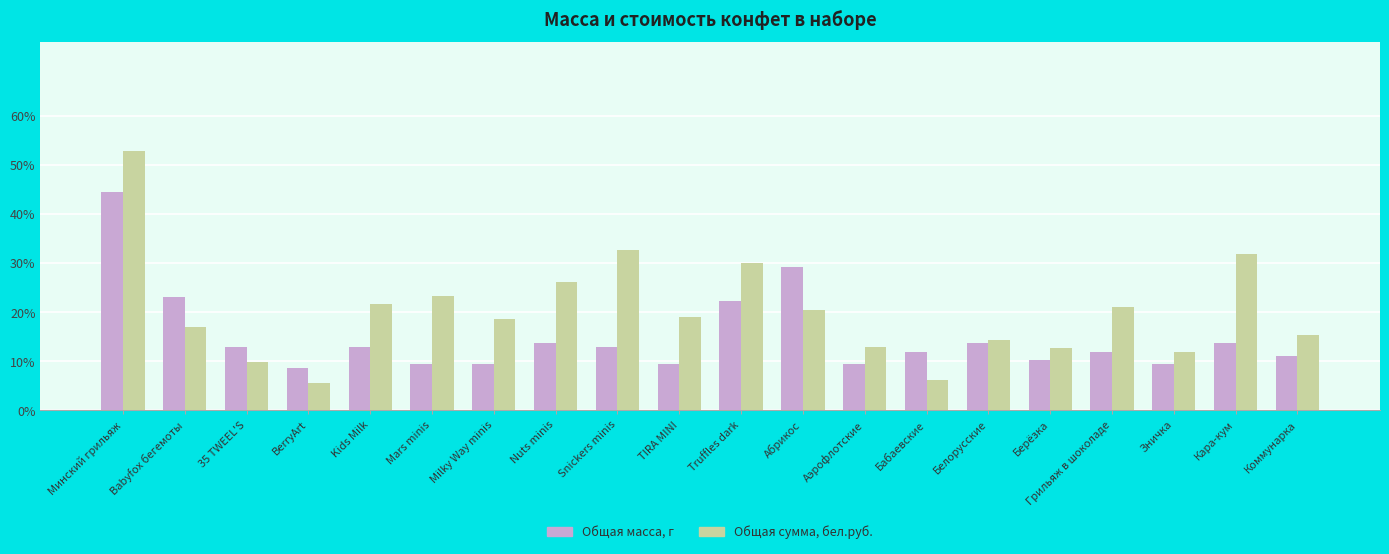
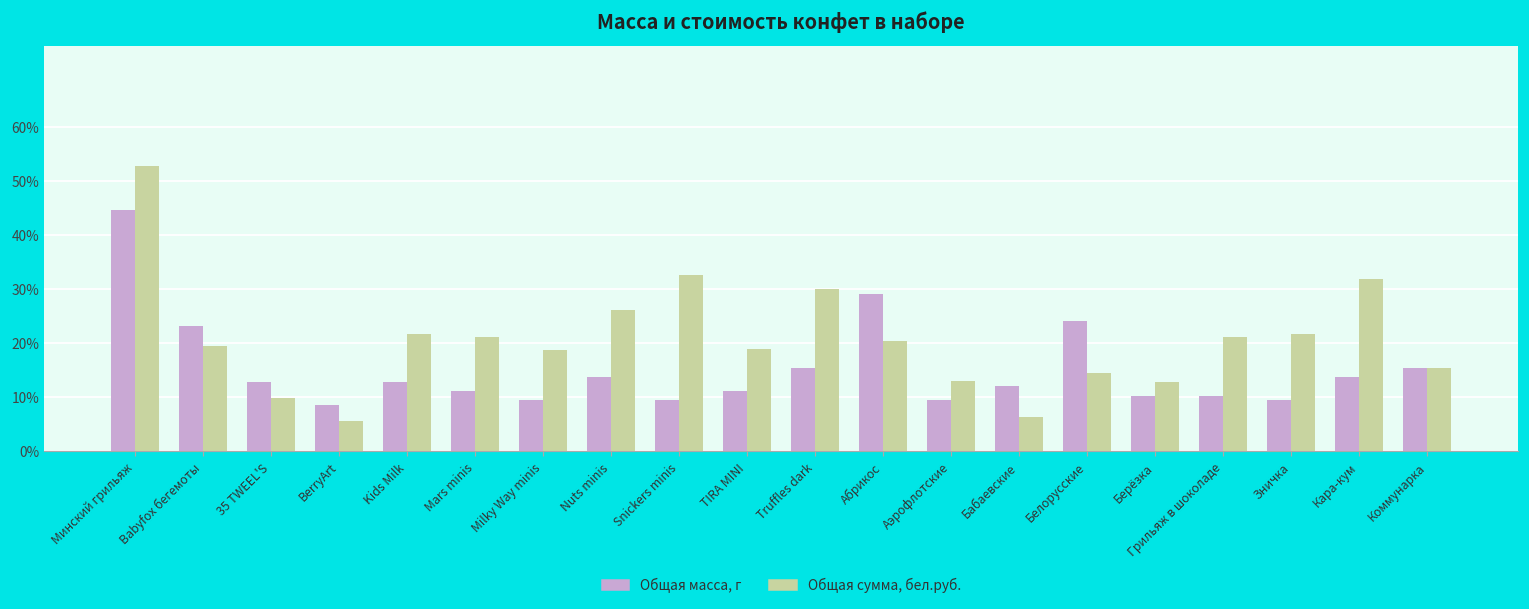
  {
    "Общая масса, г": {
      "Минский грильяж": "45%",
      "Babyfox бегемоты": "23%",
      "35 TWEEL'S": "13%",
      "BerryArt": "9%",
      "Kids Milk": "13%",
-     "Mars minis": "9%",
+     "Mars minis": "11%",
      "Milky Way minis": "9%",
      "Nuts minis": "14%",
-     "Snickers minis": "13%",
-     "TIRA MINI": "9%",
-     "Truffles dark": "22%",
+     "Snickers minis": "9%",
+     "TIRA MINI": "11%",
+     "Truffles dark": "15%",
      "Абрикос": "29%",
      "Аэрофлотские": "9%",
      "Бабаевские": "12%",
-     "Белорусские": "14%",
+     "Белорусские": "24%",
      "Берёзка": "10%",
-     "Грильяж в шоколаде": "12%",
+     "Грильяж в шоколаде": "10%",
      "Зничка": "9%",
      "Кара-кум": "14%",
-     "Коммунарка": "11%"
+     "Коммунарка": "15%"
    },
    "Общая сумма, бел.руб.": {
      "Минский грильяж": "53%",
-     "Babyfox бегемоты": "17%",
+     "Babyfox бегемоты": "19%",
      "35 TWEEL'S": "10%",
      "BerryArt": "6%",
      "Kids Milk": "22%",
-     "Mars minis": "23%",
+     "Mars minis": "21%",
      "Milky Way minis": "19%",
      "Nuts minis": "26%",
      "Snickers minis": "33%",
      "TIRA MINI": "19%",
      "Truffles dark": "30%",
      "Абрикос": "20%",
      "Аэрофлотские": "13%",
      "Бабаевские": "6%",
      "Белорусские": "14%",
      "Берёзка": "13%",
      "Грильяж в шоколаде": "21%",
-     "Зничка": "12%",
+     "Зничка": "22%",
      "Кара-кум": "32%",
      "Коммунарка": "15%"
    }
  }
